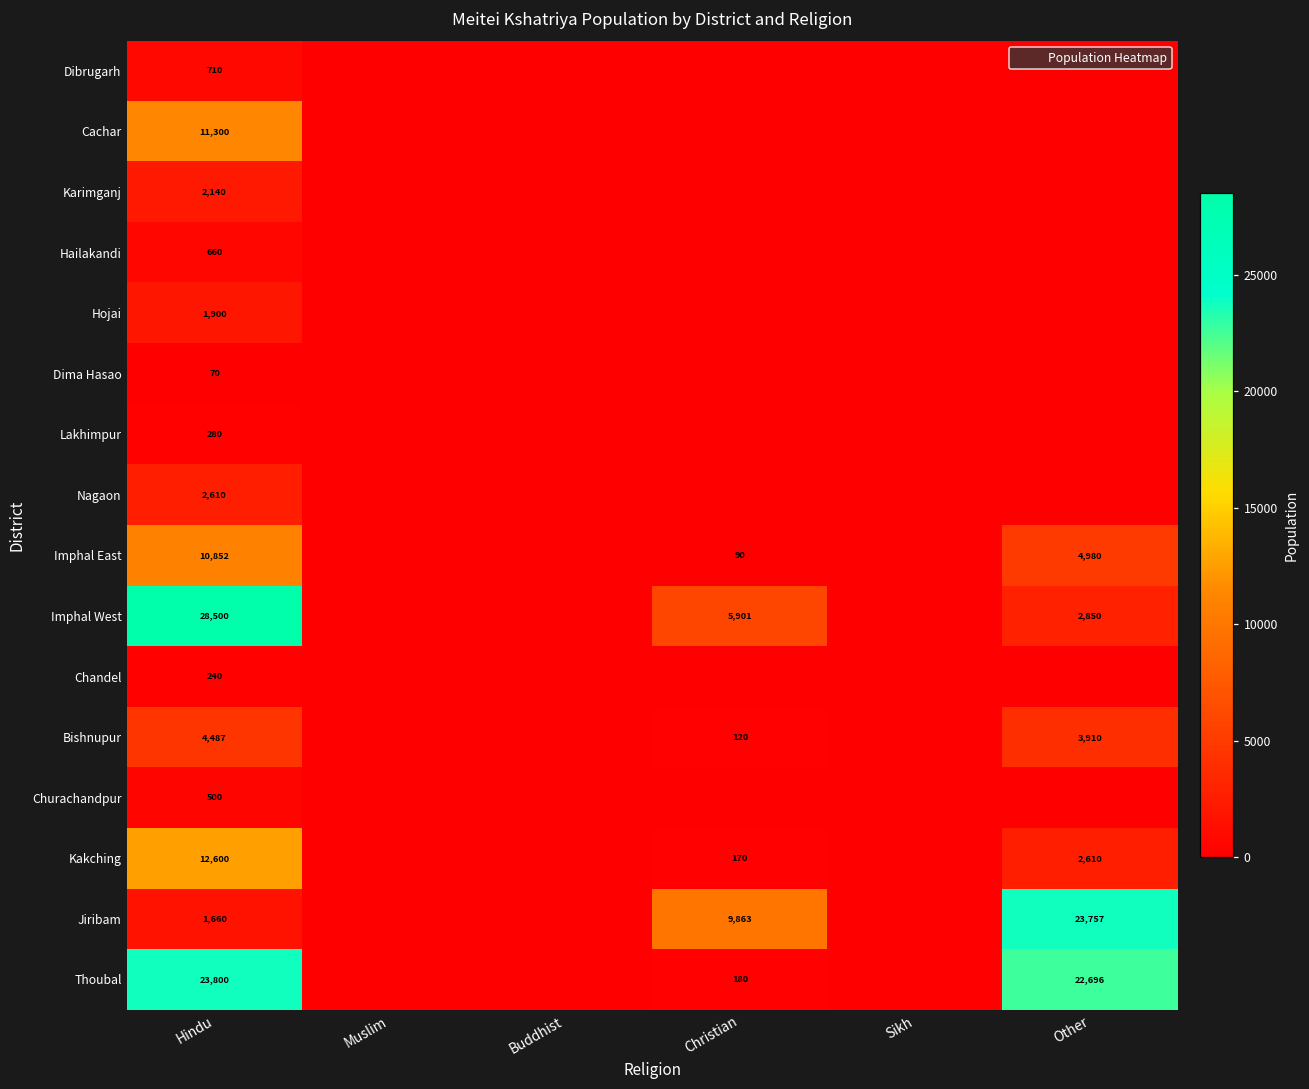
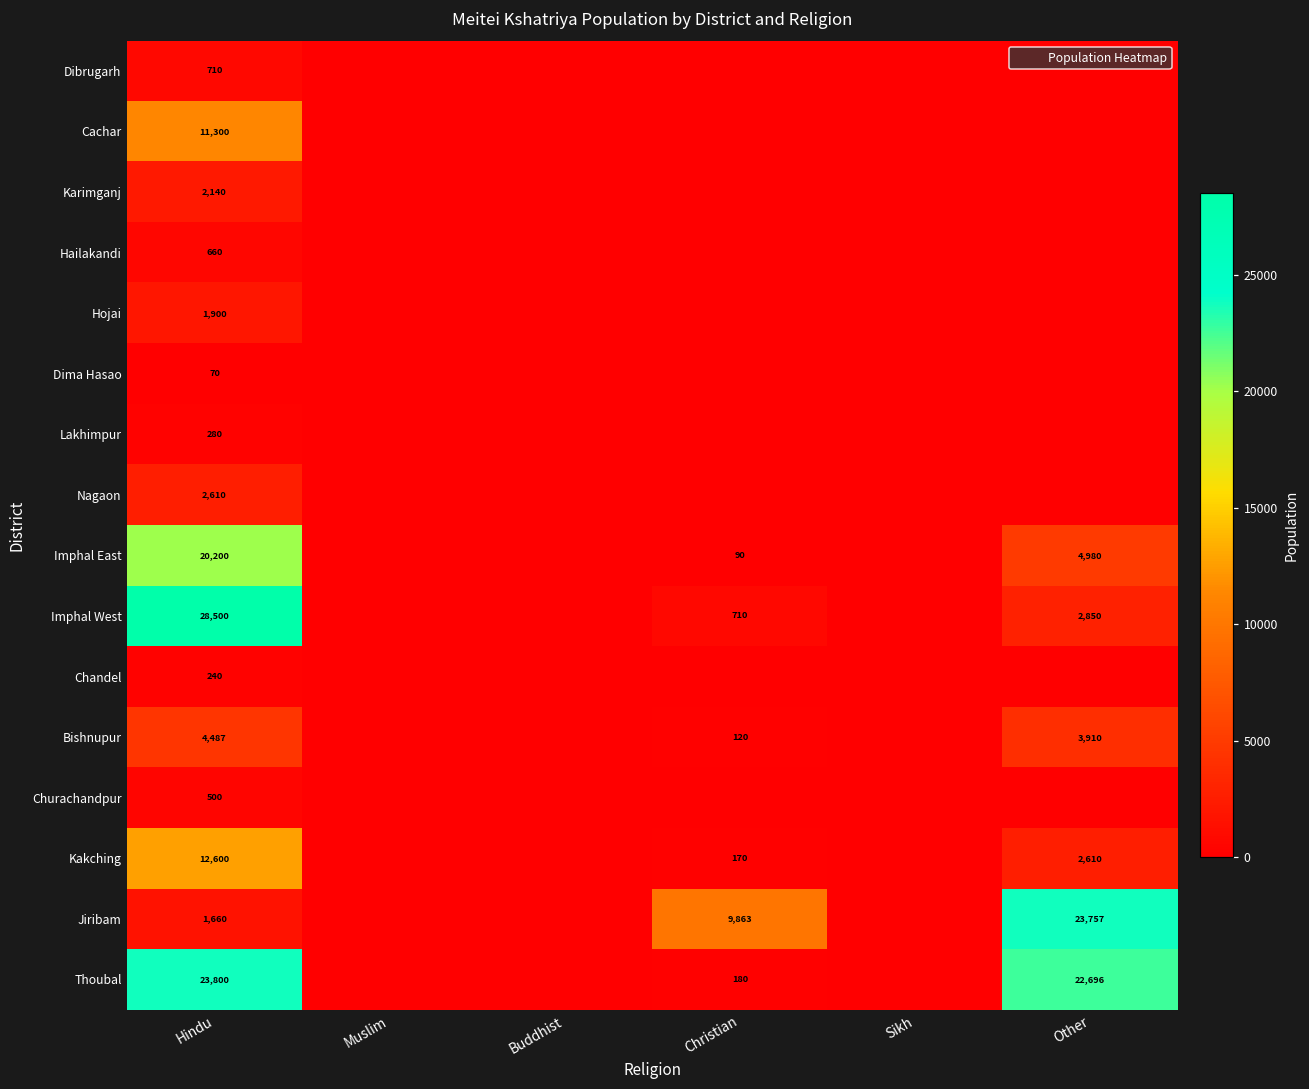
  {
    "Dibrugarh": {
      "Hindu": "710"
    },
    "Cachar": {
      "Hindu": "11,300"
    },
    "Karimganj": {
      "Hindu": "2,140"
    },
    "Hailakandi": {
      "Hindu": "660"
    },
    "Hojai": {
      "Hindu": "1,900"
    },
    "Dima Hasao": {
      "Hindu": "70"
    },
    "Lakhimpur": {
      "Hindu": "280"
    },
    "Nagaon": {
      "Hindu": "2,610"
    },
    "Imphal East": {
-     "Hindu": "10,852",
+     "Hindu": "20,200",
      "Christian": "90",
      "Other": "4,980"
    },
    "Imphal West": {
      "Hindu": "28,500",
-     "Christian": "5,901",
+     "Christian": "710",
      "Other": "2,850"
    },
    "Chandel": {
      "Hindu": "240"
    },
    "Bishnupur": {
      "Hindu": "4,487",
      "Christian": "120",
      "Other": "3,910"
    },
    "Churachandpur": {
      "Hindu": "500"
    },
    "Kakching": {
      "Hindu": "12,600",
      "Christian": "170",
      "Other": "2,610"
    },
    "Jiribam": {
      "Hindu": "1,660",
      "Christian": "9,863",
      "Other": "23,757"
    },
    "Thoubal": {
      "Hindu": "23,800",
      "Christian": "180",
      "Other": "22,696"
    }
  }
